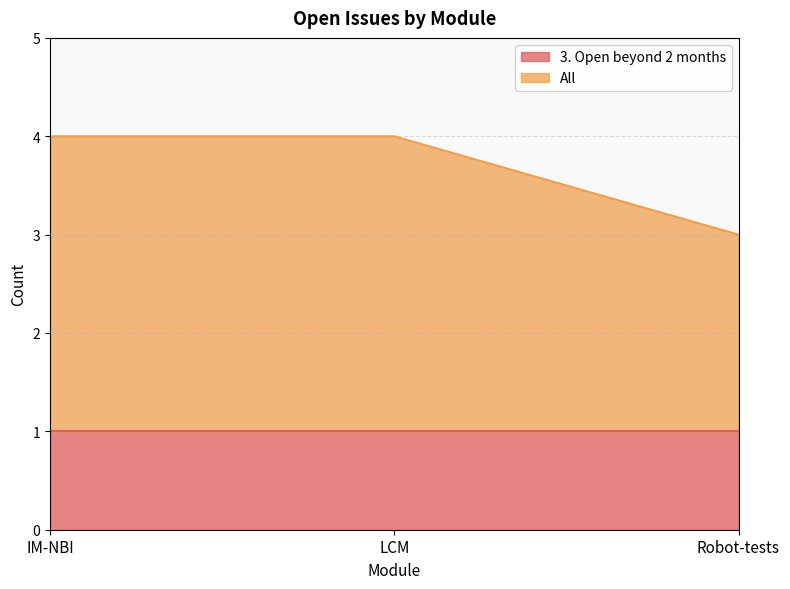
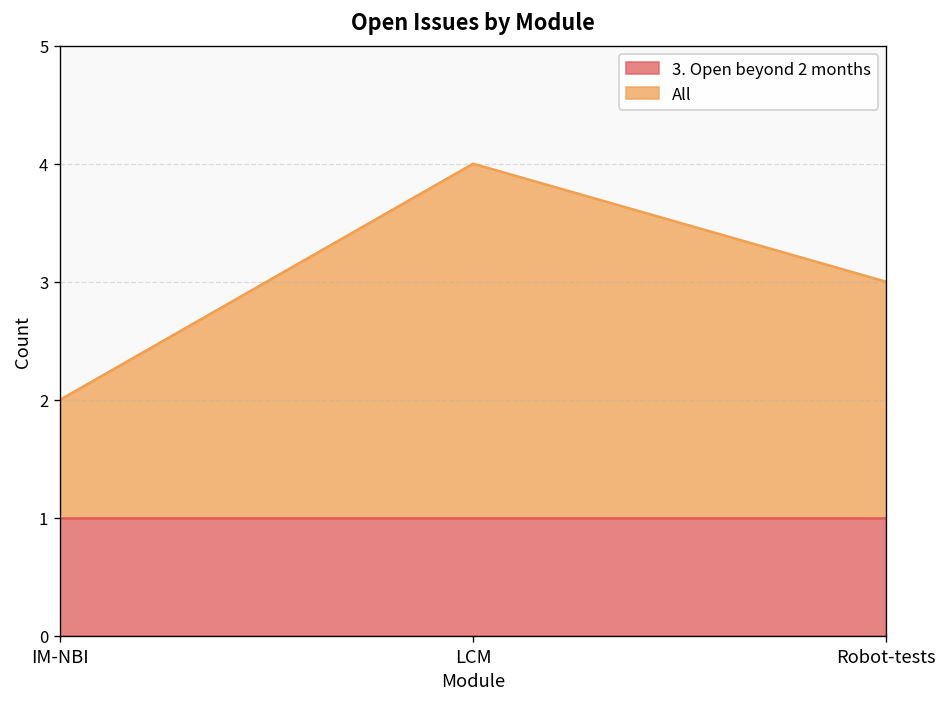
  {
    "3. Open beyond 2 months": {
      "IM-NBI": 1,
      "LCM": 1,
      "Robot-tests": 1
    },
    "All": {
-     "IM-NBI": 3,
+     "IM-NBI": 1,
      "LCM": 3,
      "Robot-tests": 2
    }
  }
